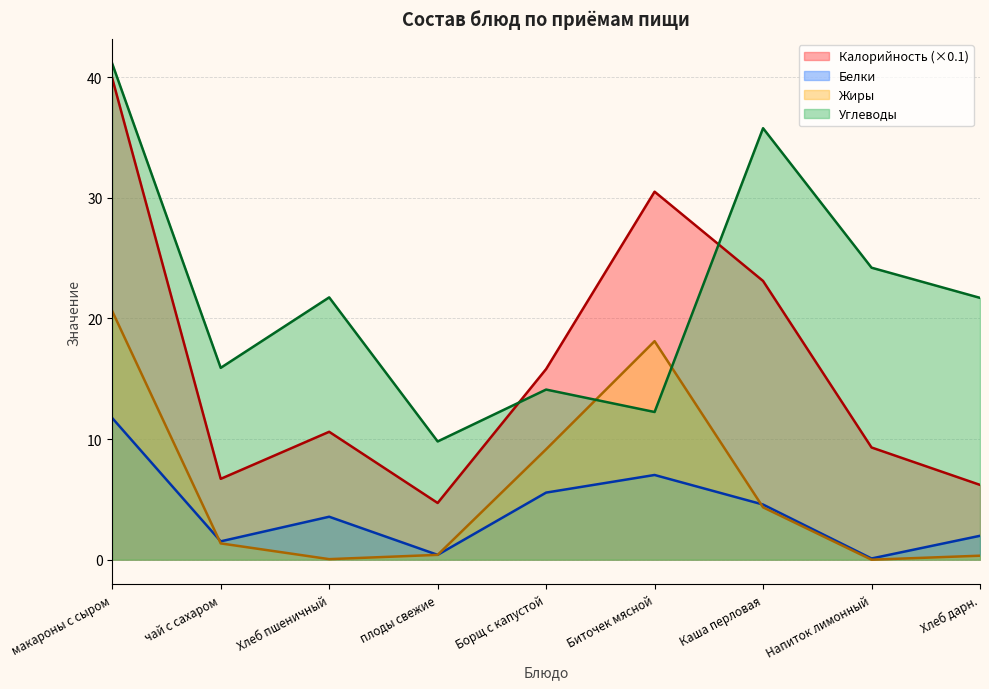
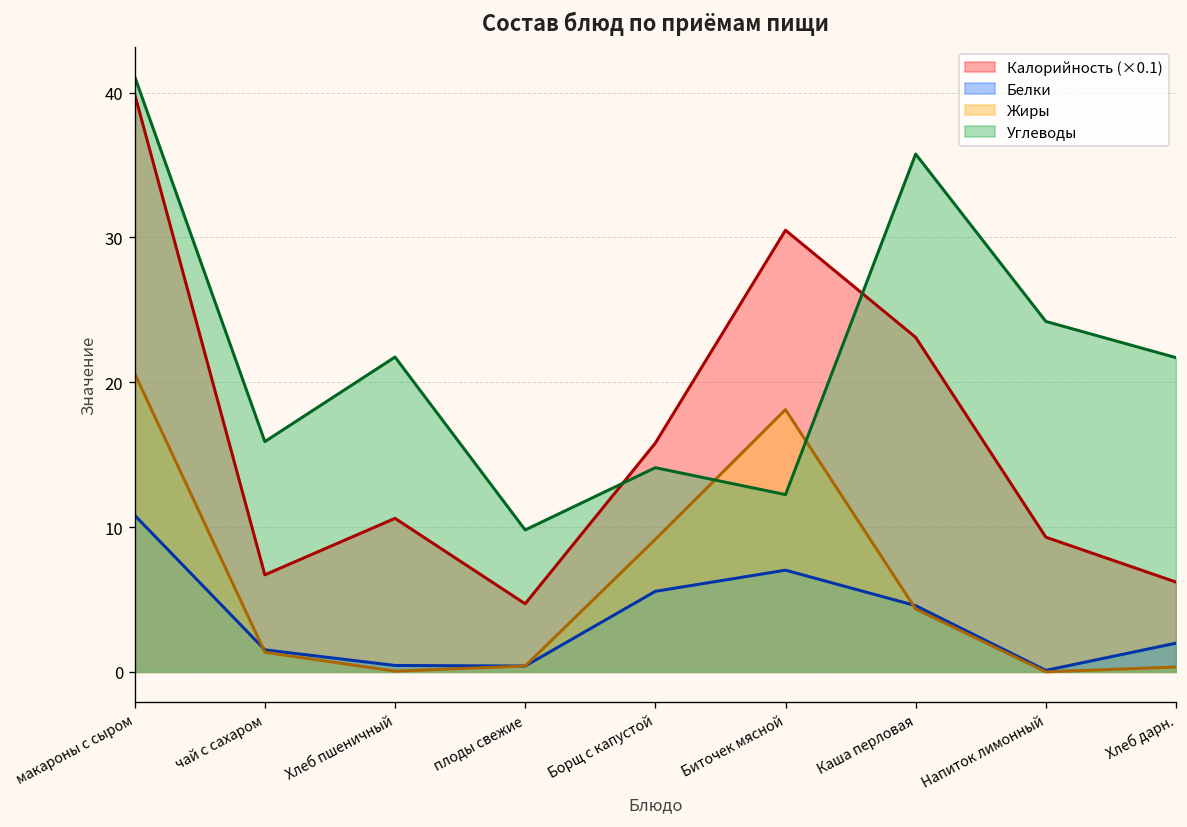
  {
    "Калорийность (×0.1)": {
      "макароны с сыром": 39.9,
      "чай с сахаром": 6.7,
      "Хлеб пшеничный": 10.6,
      "плоды свежие": 4.7,
      "Борщ с капустой": 15.8,
      "Биточек мясной": 30.5,
      "Каша перловая": 23.1,
      "Напиток лимонный": 9.3,
      "Хлеб дарн.": 6.2
    },
    "Белки": {
-     "макароны с сыром": 11.7,
-     "Хлеб пшеничный": 3.6,
+     "макароны с сыром": 10.8,
+     "Хлеб пшеничный": 0.4,
      "Борщ с капустой": 5.6,
      "Биточек мясной": 7.0,
      "Каша перловая": 4.6,
      "Хлеб дарн.": 2.0
    },
    "Жиры": {
      "макароны с сыром": 20.6,
      "Хлеб пшеничный": 0.0,
      "Борщ с капустой": 9.2,
      "Биточек мясной": 18.1,
      "Каша перловая": 4.3,
      "Хлеб дарн.": 0.3
    },
    "Углеводы": {
      "макароны с сыром": 41.1,
      "чай с сахаром": 15.9,
      "Хлеб пшеничный": 21.7,
      "плоды свежие": 9.8,
      "Борщ с капустой": 14.1,
      "Биточек мясной": 12.2,
      "Каша перловая": 35.8,
      "Напиток лимонный": 24.2,
      "Хлеб дарн.": 21.7
    }
  }
